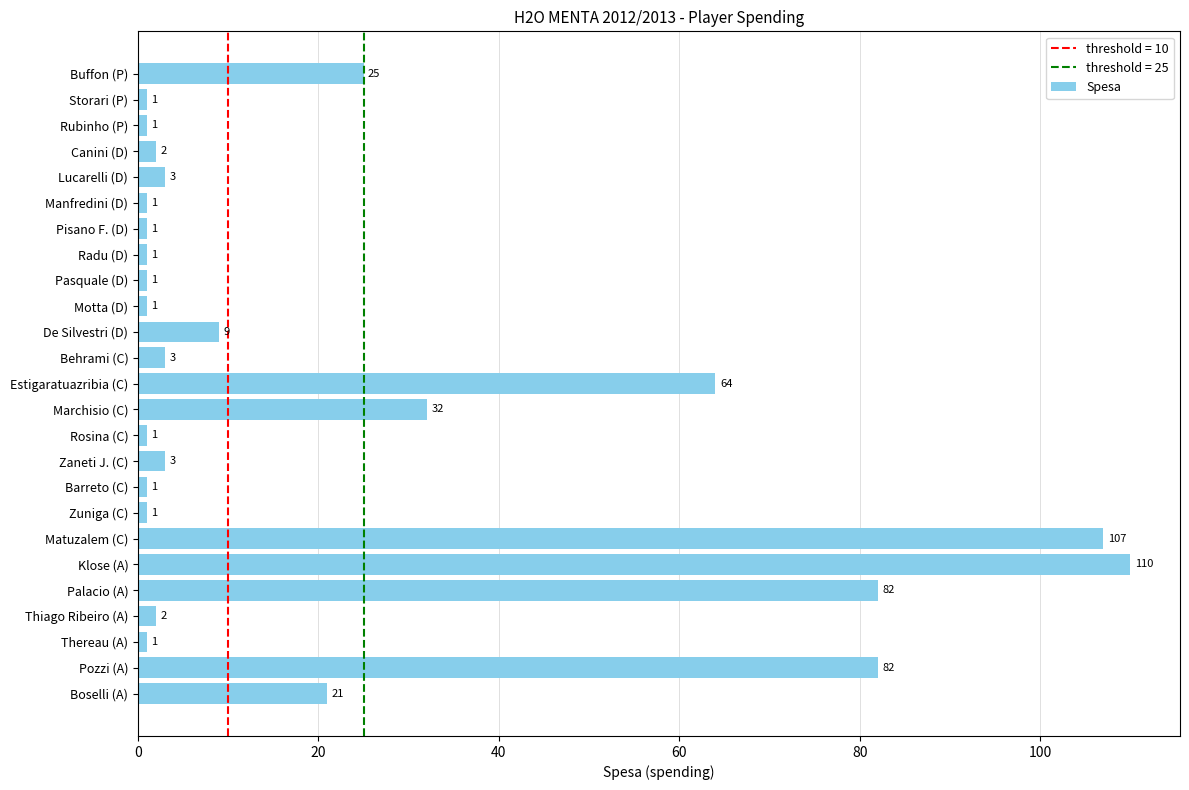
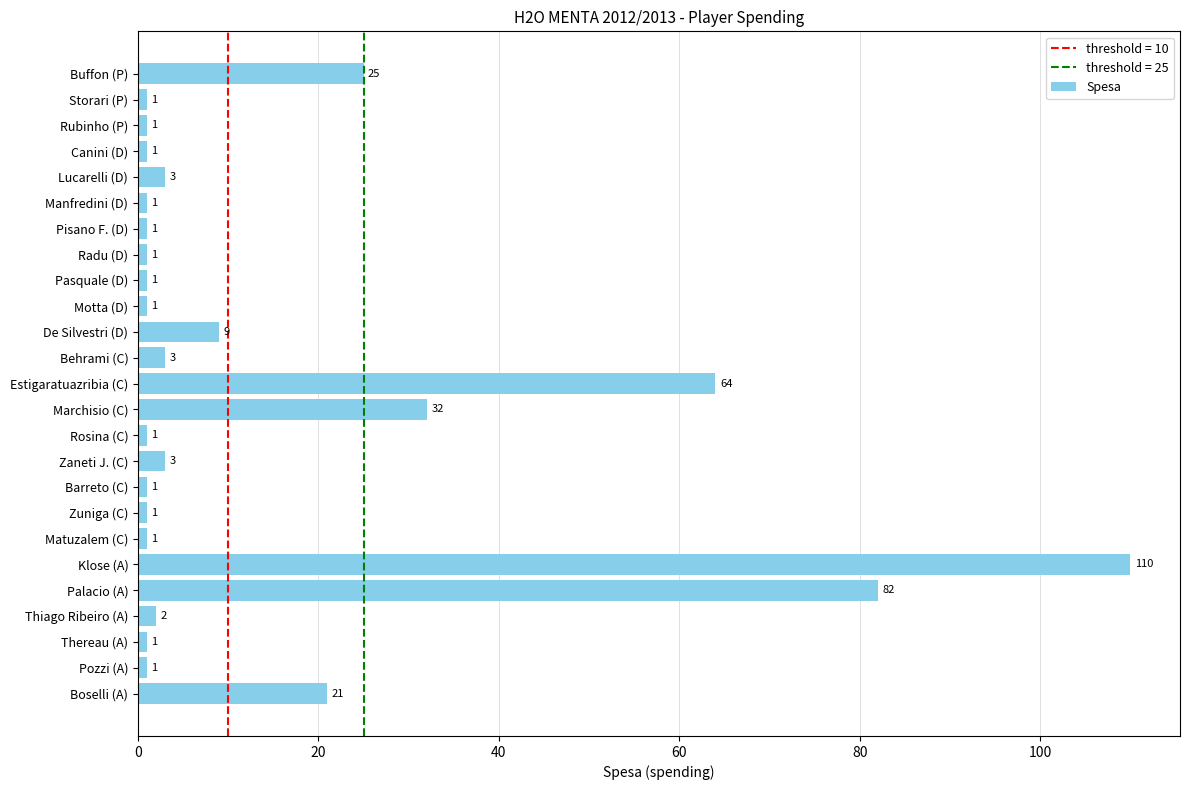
  {
    "Buffon (P)": 25,
    "Storari (P)": 1,
    "Rubinho (P)": 1,
-   "Canini (D)": 2,
+   "Canini (D)": 1,
    "Lucarelli (D)": 3,
    "Manfredini (D)": 1,
    "Pisano F. (D)": 1,
    "Radu (D)": 1,
    "Pasquale (D)": 1,
    "Motta (D)": 1,
    "De Silvestri (D)": 9,
    "Behrami (C)": 3,
    "Estigaratuazribia (C)": 64,
    "Marchisio (C)": 32,
    "Rosina (C)": 1,
    "Zaneti J. (C)": 3,
    "Barreto (C)": 1,
    "Zuniga (C)": 1,
-   "Matuzalem (C)": 107,
+   "Matuzalem (C)": 1,
    "Klose (A)": 110,
    "Palacio (A)": 82,
    "Thiago Ribeiro (A)": 2,
    "Thereau (A)": 1,
-   "Pozzi (A)": 82,
+   "Pozzi (A)": 1,
    "Boselli (A)": 21
  }
